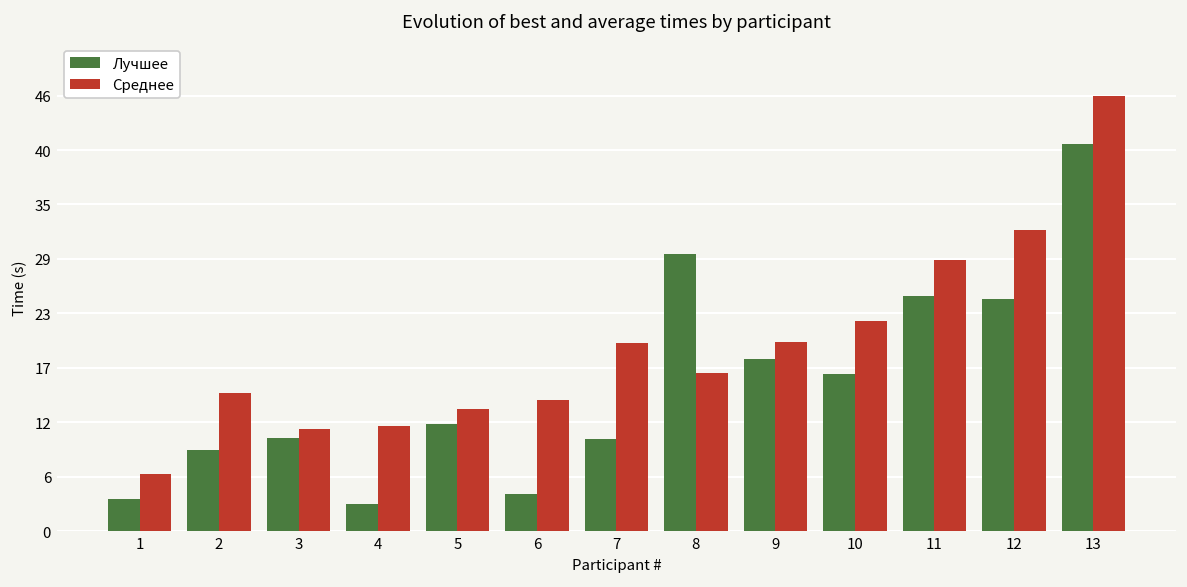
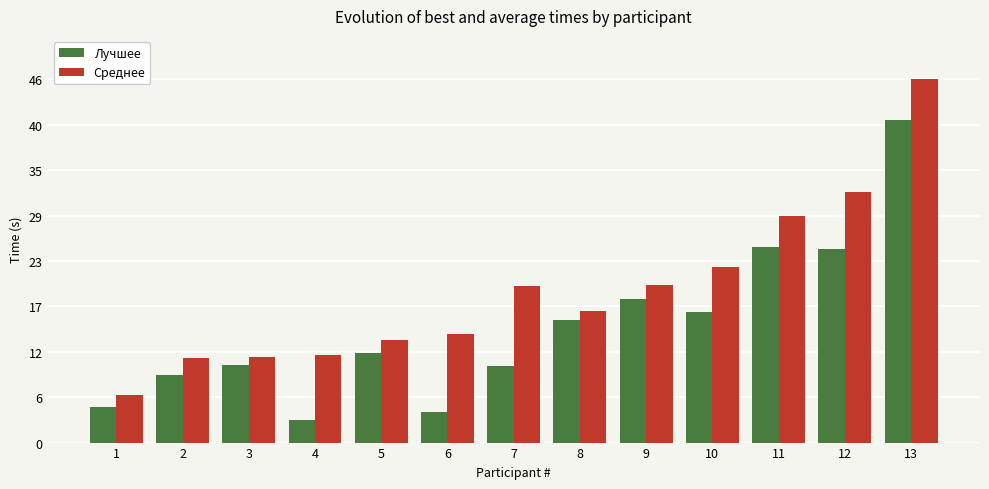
  {
    "Лучшее": {
-     "1": 3,
+     "1": 4,
      "2": 9,
      "3": 10,
      "4": 3,
      "5": 11,
      "6": 4,
      "7": 10,
-     "8": 29,
+     "8": 16,
      "9": 18,
      "10": 17,
      "11": 25,
      "12": 25,
      "13": 41
    },
    "Среднее": {
      "1": 6,
-     "2": 15,
+     "2": 11,
      "3": 11,
      "4": 11,
      "5": 13,
      "6": 14,
      "7": 20,
      "8": 17,
      "9": 20,
      "10": 22,
      "11": 29,
      "12": 32,
      "13": 46
    }
  }
